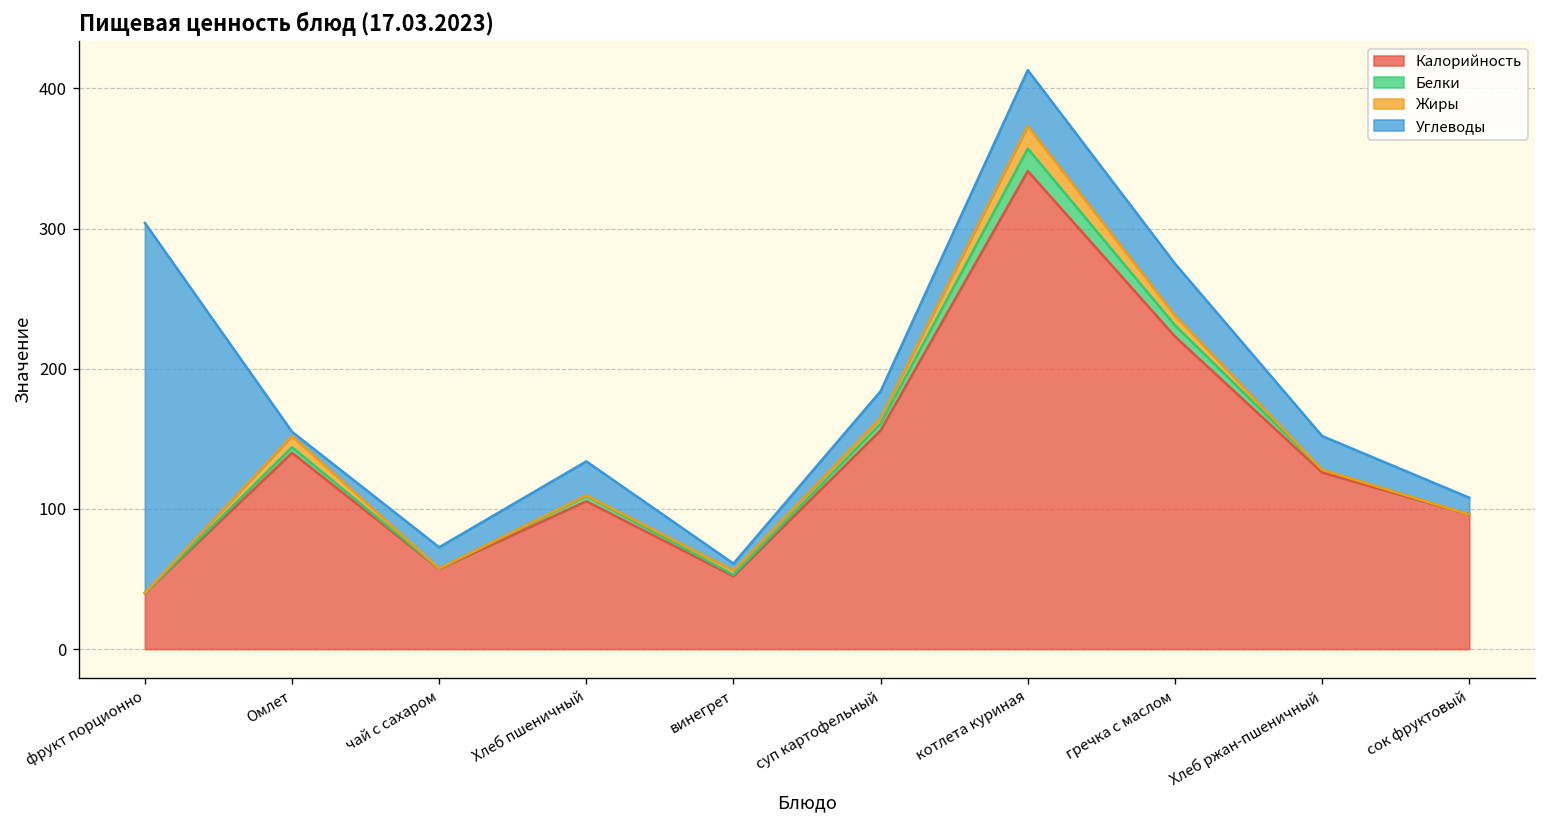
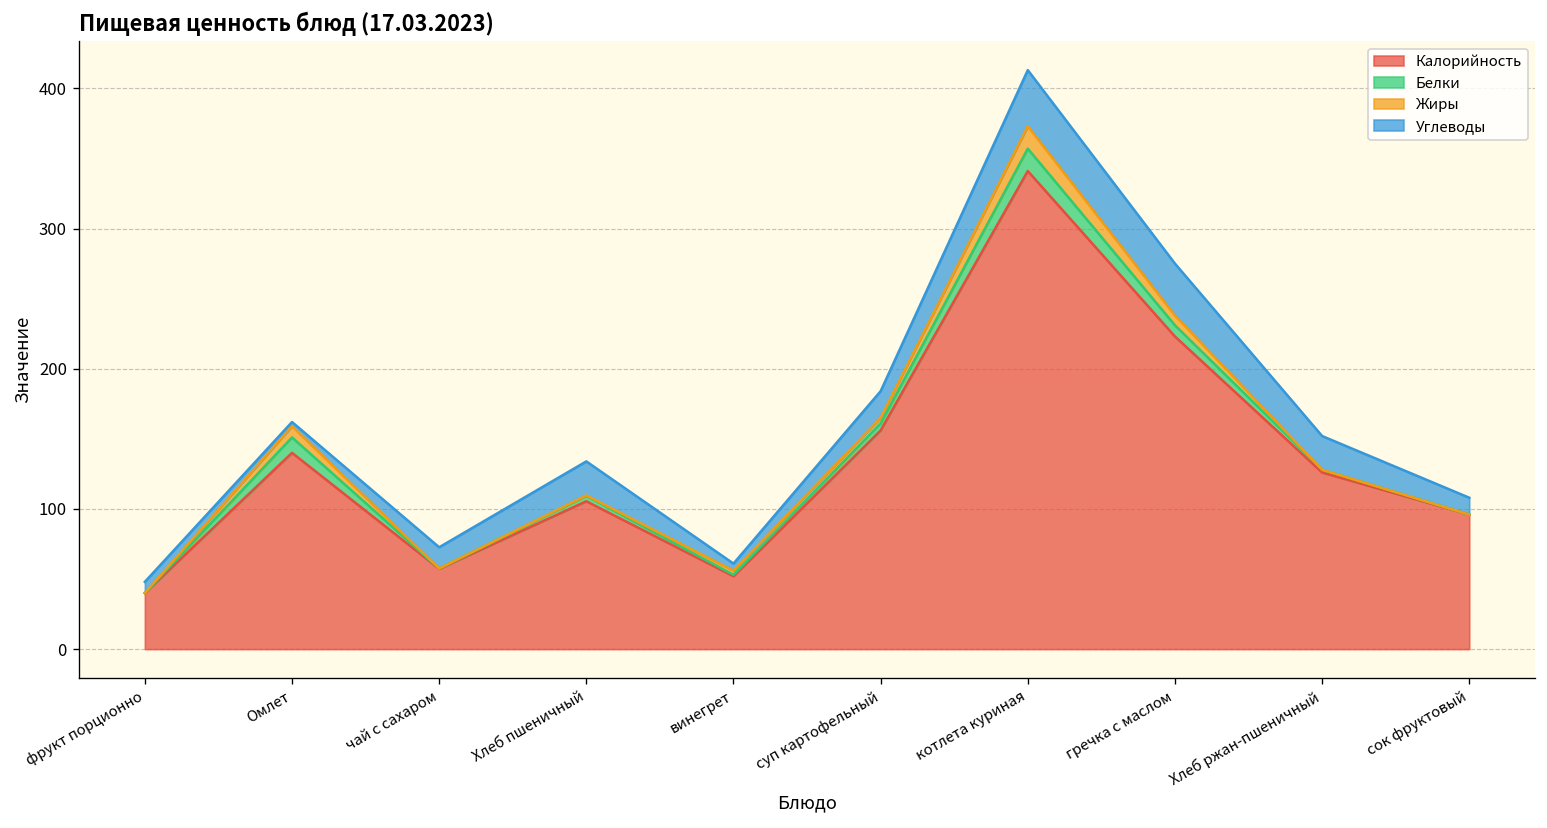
  {
    "Калорийность": {
      "Омлет": 140,
      "Хлеб пшеничный": 105,
      "суп картофельный": 156,
      "котлета куриная": 341,
      "гречка с маслом": 223
    },
    "Белки": {
-     "Омлет": 4,
+     "Омлет": 11,
      "суп картофельный": 5,
      "котлета куриная": 16,
      "гречка с маслом": 8
    },
    "Жиры": {
      "Омлет": 8,
      "винегрет": 3,
      "суп картофельный": 4,
      "котлета куриная": 16,
      "гречка с маслом": 7
    },
    "Углеводы": {
-     "фрукт порционно": 264,
+     "фрукт порционно": 8,
      "Омлет": 3,
      "чай с сахаром": 15,
      "Хлеб пшеничный": 24,
      "винегрет": 5,
      "суп картофельный": 19,
      "котлета куриная": 40,
      "гречка с маслом": 37,
      "Хлеб ржан-пшеничный": 24,
      "сок фруктовый": 12
    }
  }
